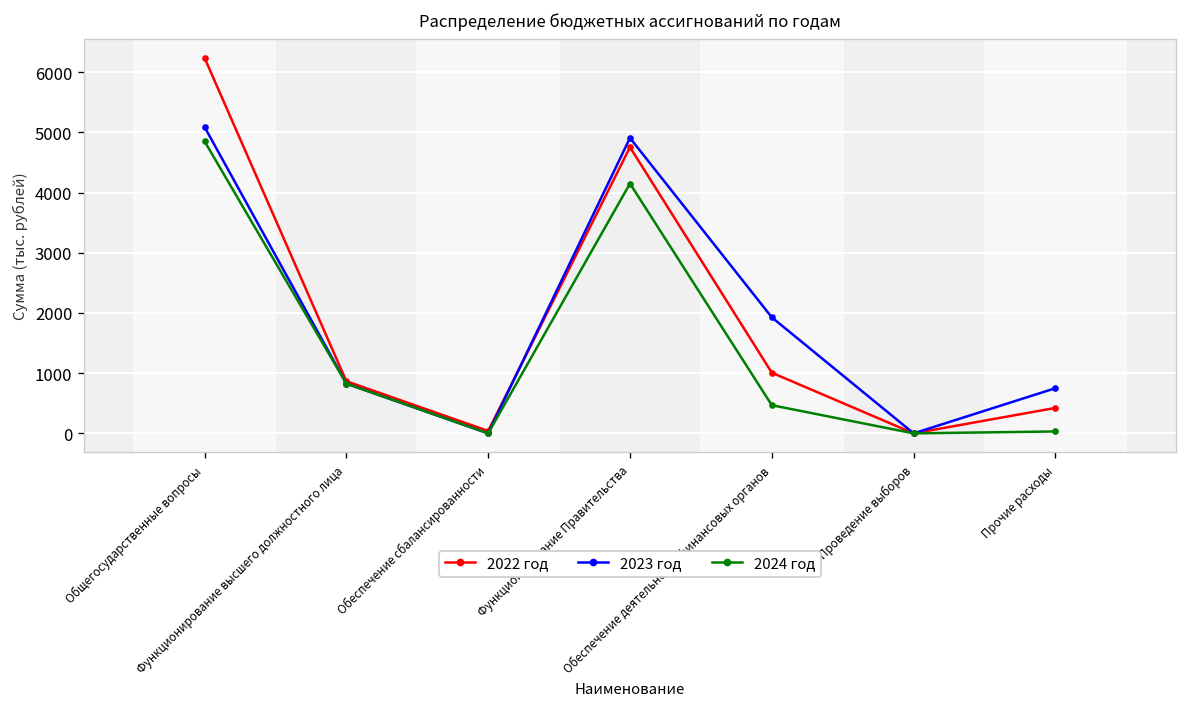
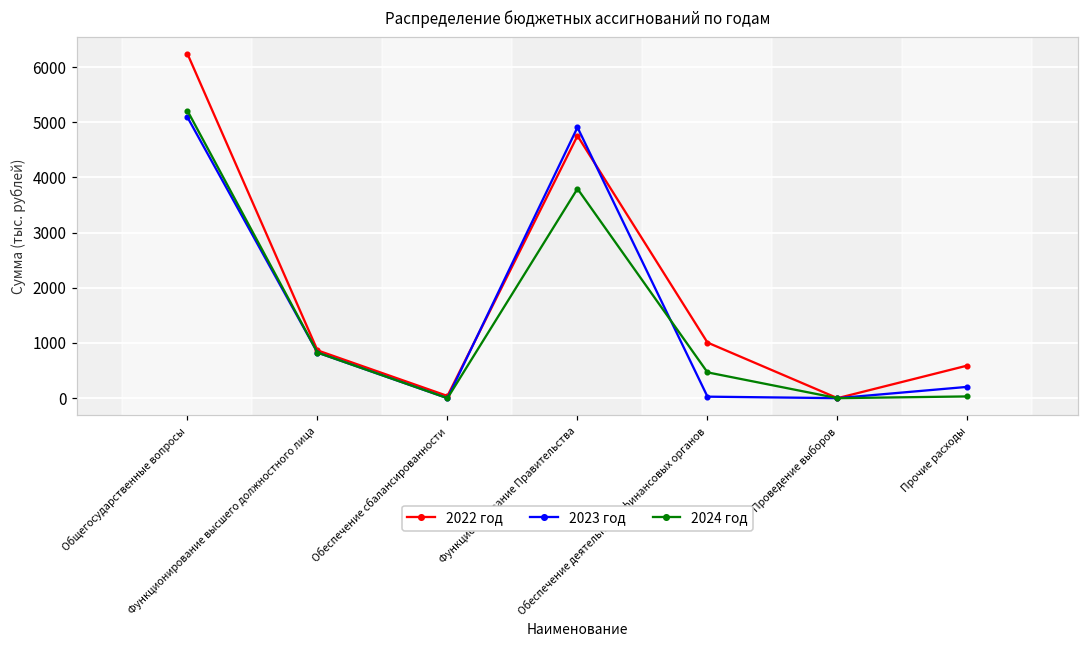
  {
    "2022 год": {
      "Общегосударственные вопросы": 6200,
      "Функционирование Правительства": 4800,
      "Обеспечение деятельности финансовых органов": 1000,
-     "Прочие расходы": 400
+     "Прочие расходы": 600
    },
    "2023 год": {
      "Общегосударственные вопросы": 5100,
      "Функционирование Правительства": 4900,
-     "Обеспечение деятельности финансовых органов": 1900,
-     "Прочие расходы": 800
+     "Обеспечение деятельности финансовых органов": 0,
+     "Прочие расходы": 200
    },
    "2024 год": {
-     "Общегосударственные вопросы": 4900,
-     "Функционирование Правительства": 4200,
+     "Общегосударственные вопросы": 5200,
+     "Функционирование Правительства": 3800,
      "Обеспечение деятельности финансовых органов": 500,
      "Прочие расходы": 0
    }
  }
